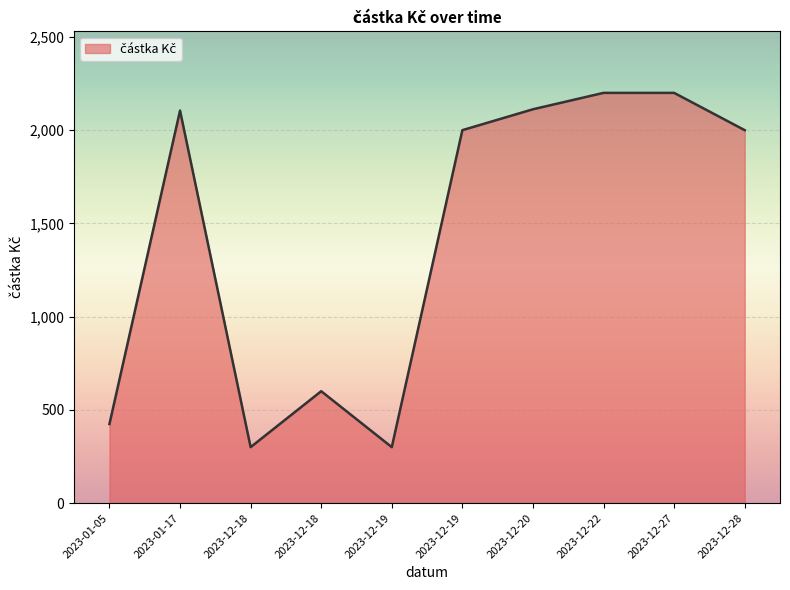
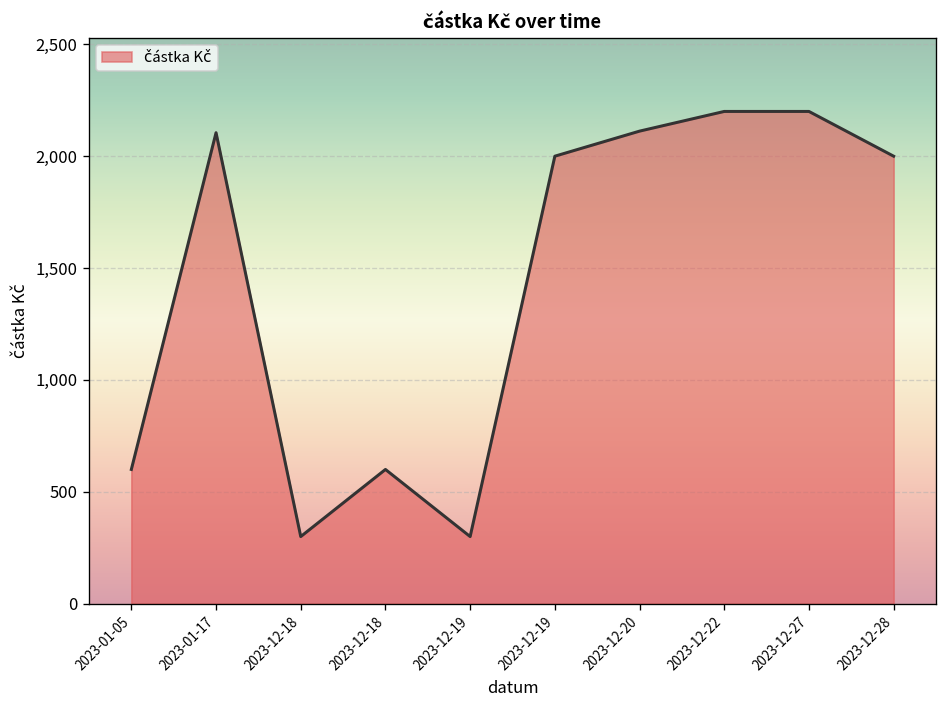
  {
-   "2023-01-05": "420",
+   "2023-01-05": "600",
    "2023-01-17": "2,110",
    "2023-12-20": "2,110",
    "2023-12-22": "2,200",
    "2023-12-27": "2,200",
    "2023-12-28": "2,000"
  }
